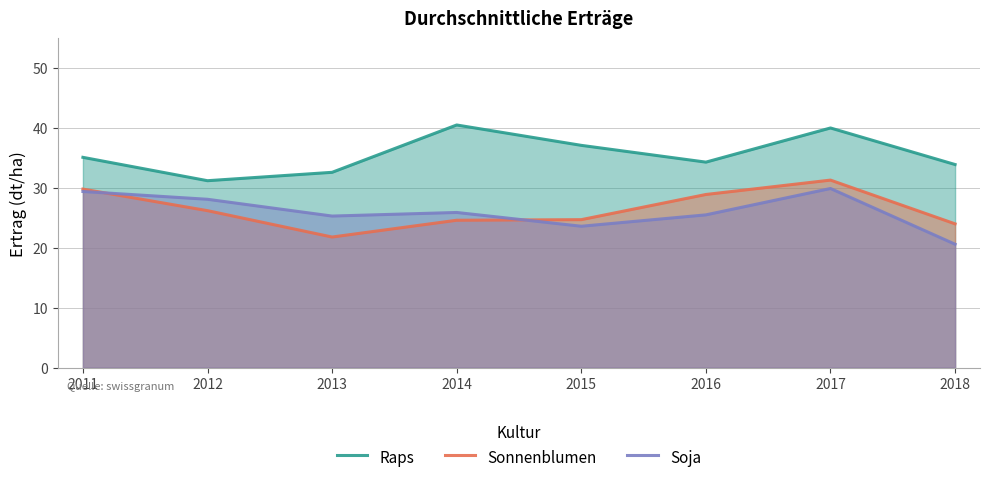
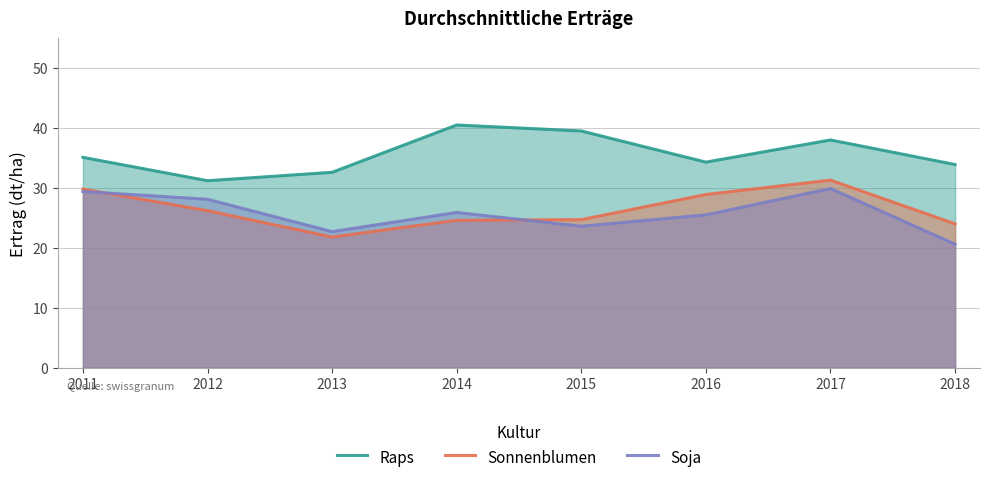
  {
    "Raps": {
      "2011": 35,
      "2012": 31,
      "2013": 33,
      "2014": 41,
-     "2015": 37,
+     "2015": 40,
      "2016": 34,
-     "2017": 40,
+     "2017": 38,
      "2018": 34
    },
    "Sonnenblumen": {
      "2012": 26,
      "2013": 22,
      "2014": 25,
      "2015": 25,
      "2016": 29,
      "2017": 31,
      "2018": 24
    },
    "Soja": {
      "2012": 28,
-     "2013": 25,
+     "2013": 23,
      "2014": 26,
      "2015": 24,
      "2016": 26,
      "2017": 30,
      "2018": 21
    }
  }
